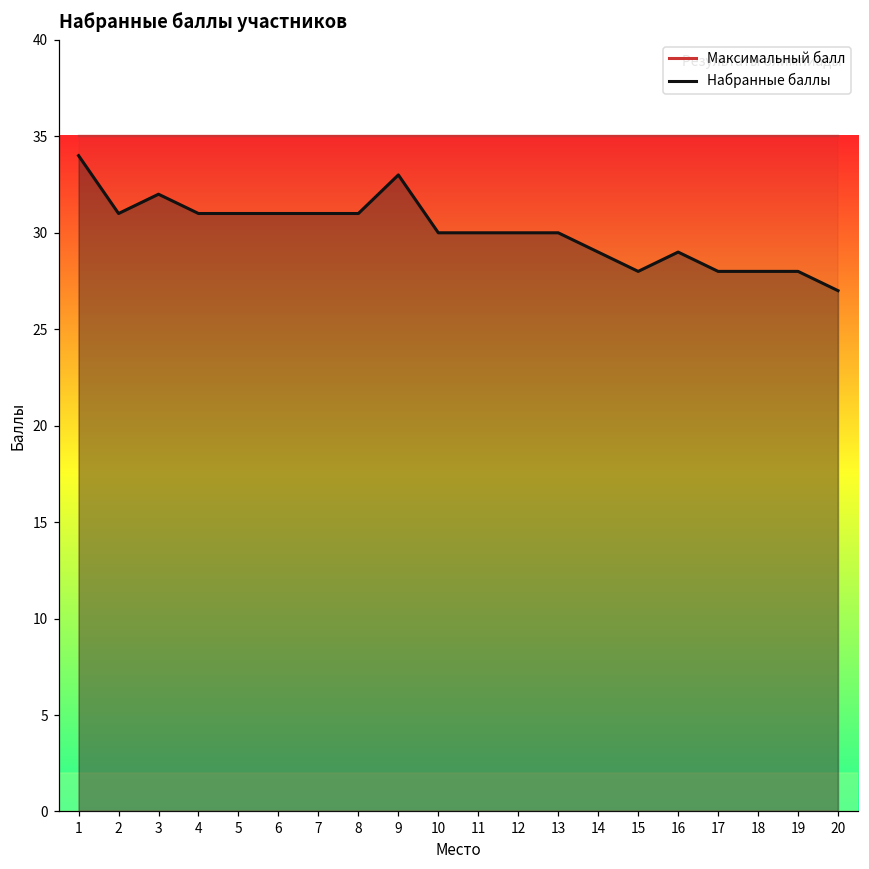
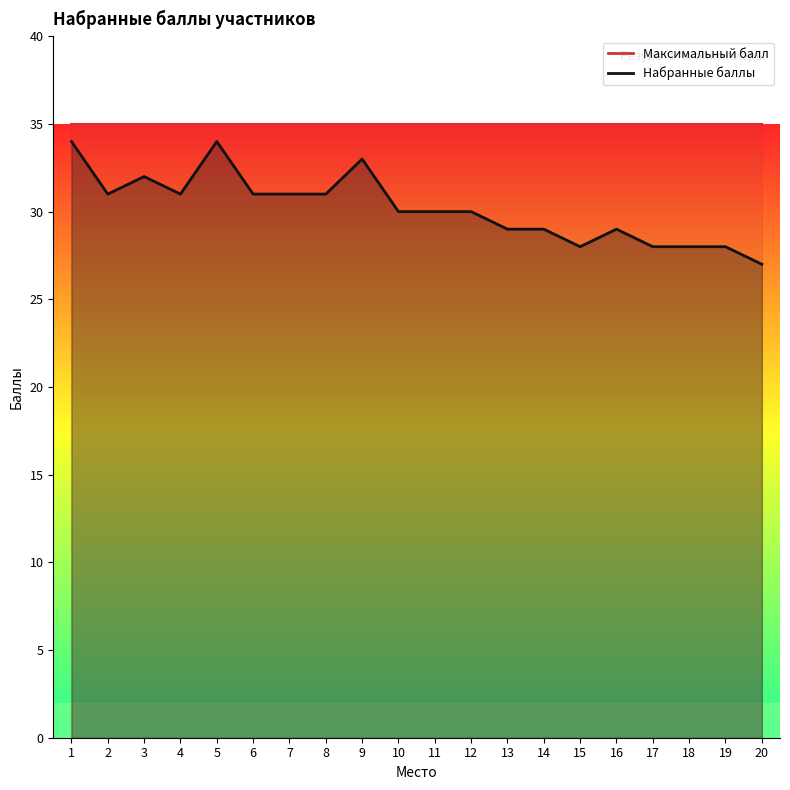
  {
    "Максимальный балл": {
      "1": 35,
      "2": 35,
      "3": 35,
      "4": 35,
      "5": 35,
      "6": 35,
      "7": 35,
      "8": 35,
      "9": 35,
      "10": 35,
      "11": 35,
      "12": 35,
      "13": 35,
      "14": 35,
      "15": 35,
      "16": 35,
      "17": 35,
      "18": 35,
      "19": 35,
      "20": 35
    },
    "Набранные баллы": {
      "1": 34,
      "2": 31,
      "3": 32,
      "4": 31,
-     "5": 31,
+     "5": 34,
      "6": 31,
      "7": 31,
      "8": 31,
      "9": 33,
      "10": 30,
      "11": 30,
      "12": 30,
-     "13": 30,
+     "13": 29,
      "14": 29,
      "15": 28,
      "16": 29,
      "17": 28,
      "18": 28,
      "19": 28,
      "20": 27
    }
  }
